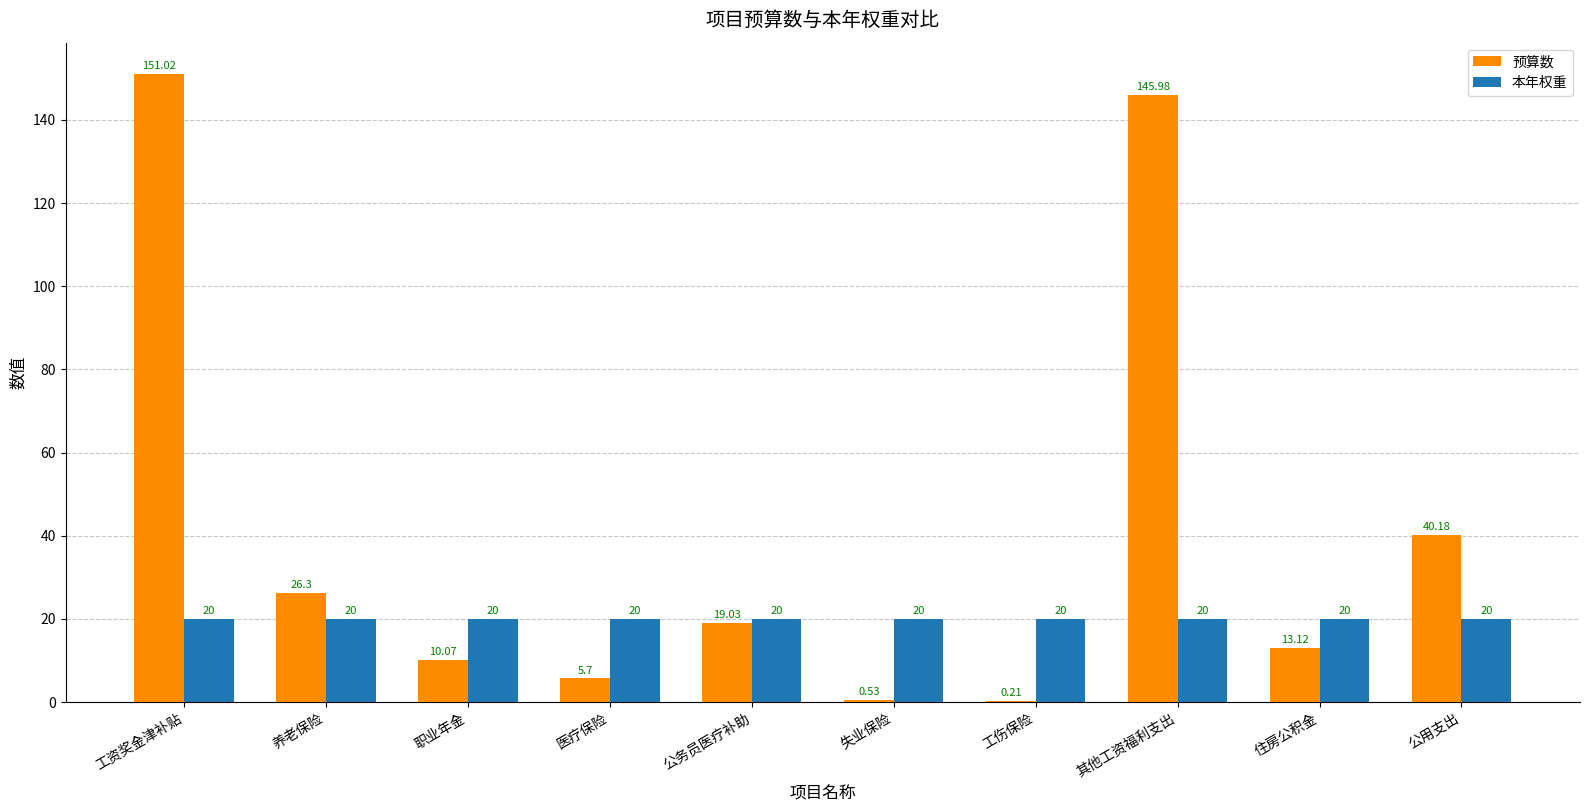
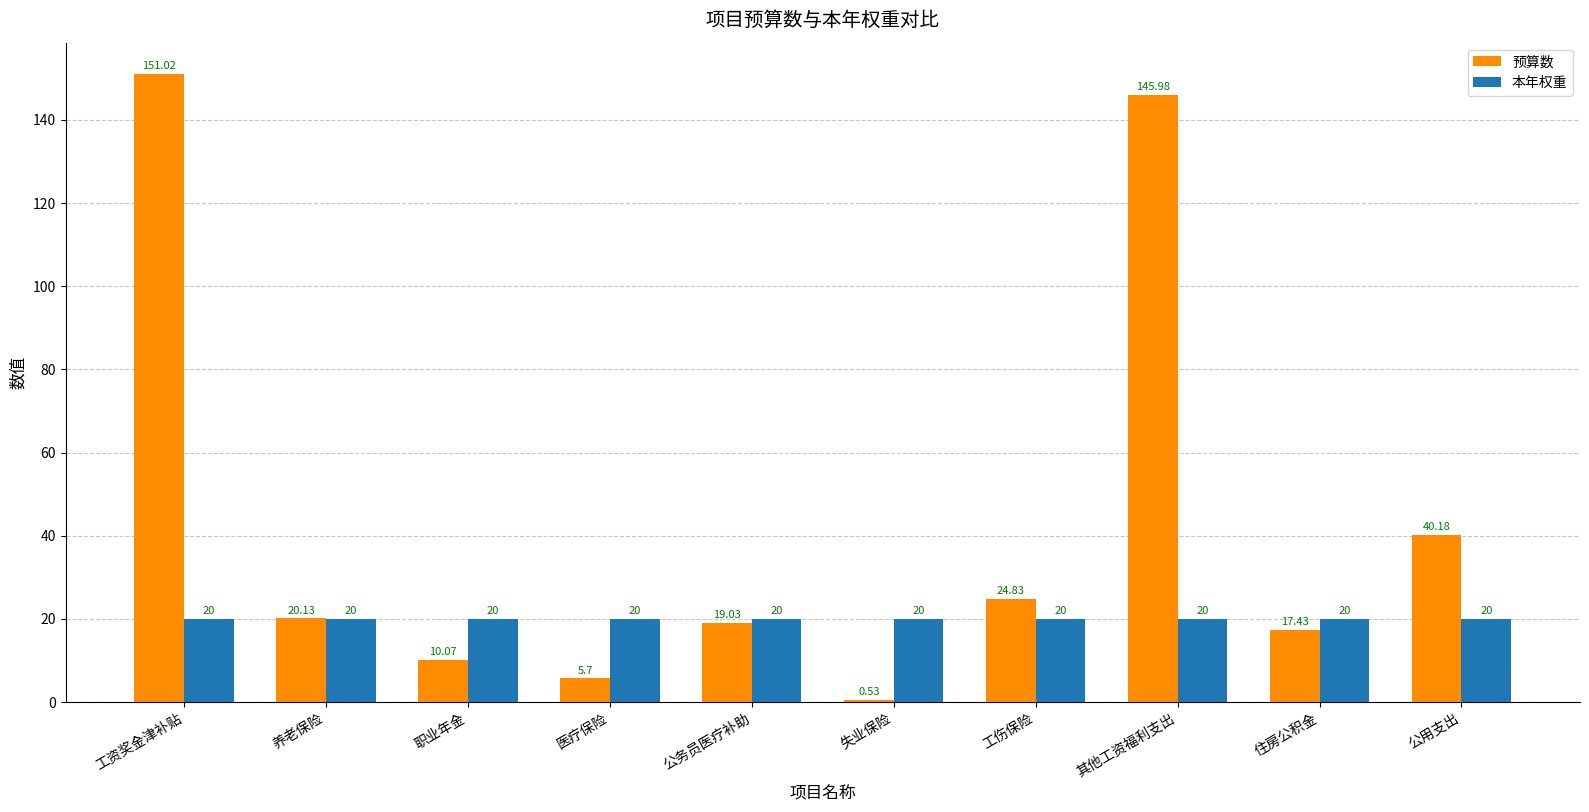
  {
    "预算数": {
      "工资奖金津补贴": 151.02,
-     "养老保险": 26.3,
+     "养老保险": 20.13,
      "职业年金": 10.07,
      "医疗保险": 5.7,
      "公务员医疗补助": 19.03,
      "失业保险": 0.53,
-     "工伤保险": 0.21,
+     "工伤保险": 24.83,
      "其他工资福利支出": 145.98,
-     "住房公积金": 13.12,
+     "住房公积金": 17.43,
      "公用支出": 40.18
    },
    "本年权重": {
      "工资奖金津补贴": 20,
      "养老保险": 20,
      "职业年金": 20,
      "医疗保险": 20,
      "公务员医疗补助": 20,
      "失业保险": 20,
      "工伤保险": 20,
      "其他工资福利支出": 20,
      "住房公积金": 20,
      "公用支出": 20
    }
  }
